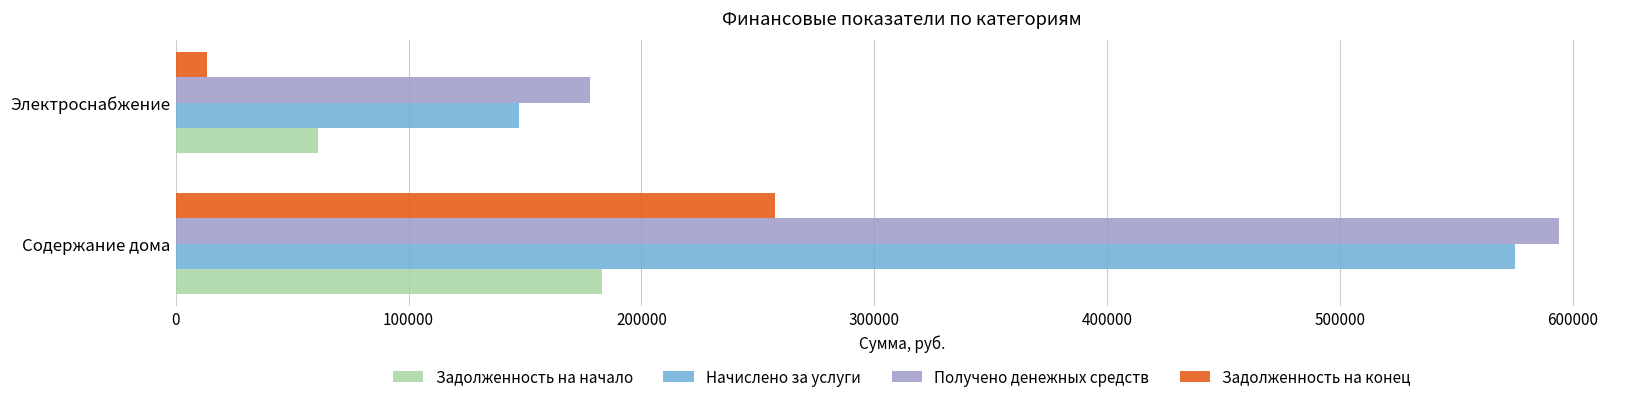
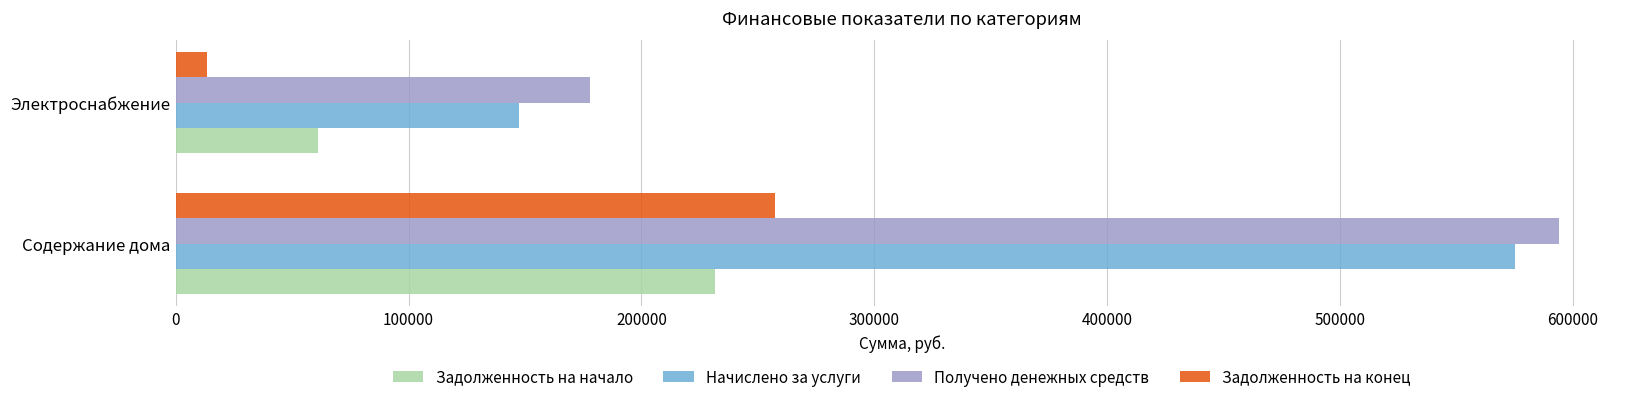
  {
    "Задолженность на начало": {
      "Электроснабжение": 61000,
-     "Содержание дома": 183000
+     "Содержание дома": 232000
    },
    "Задолженность на конец": {
      "Электроснабжение": 13000,
      "Содержание дома": 257000
    }
  }
